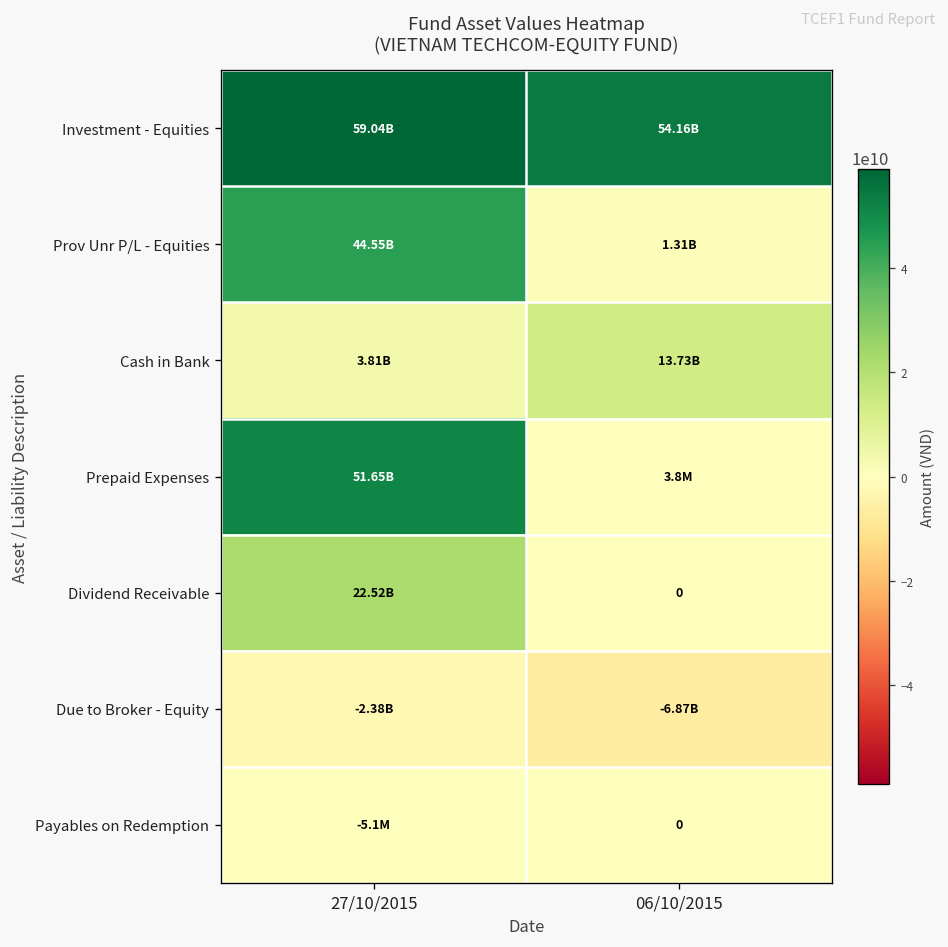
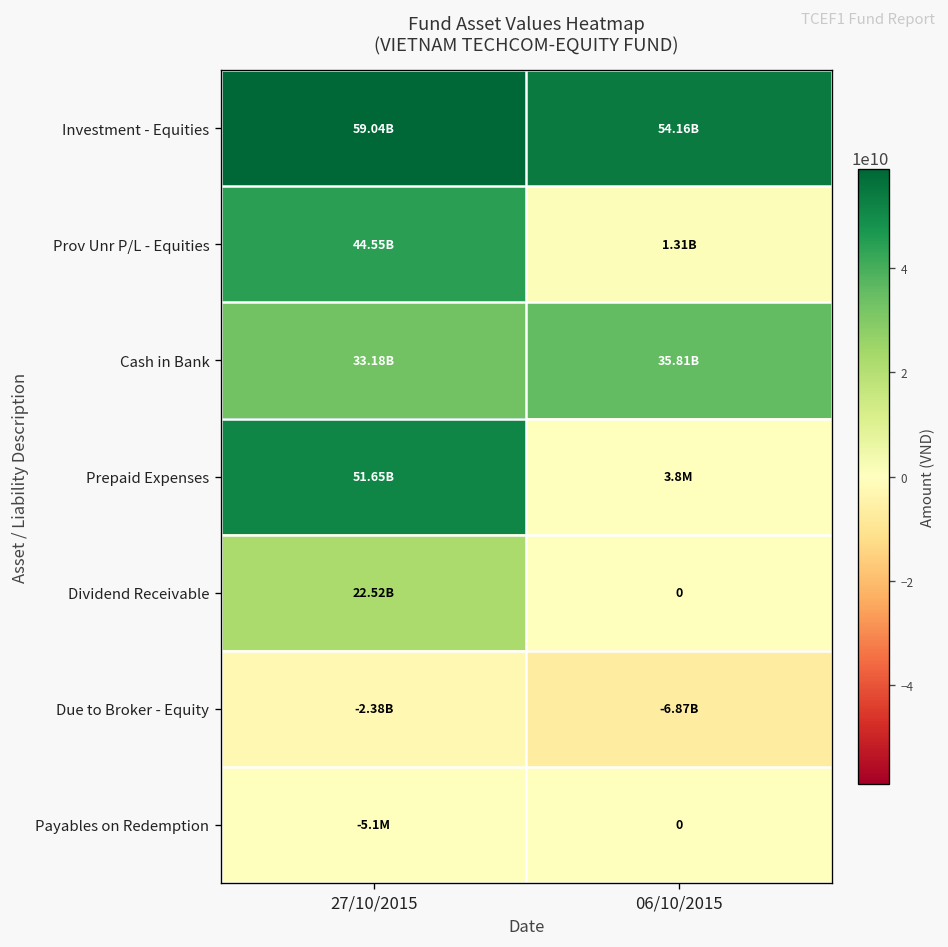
  {
    "Investment - Equities": {
      "27/10/2015": "59.04B",
      "06/10/2015": "54.16B"
    },
    "Prov Unr P/L - Equities": {
      "27/10/2015": "44.55B",
      "06/10/2015": "1.31B"
    },
    "Cash in Bank": {
-     "27/10/2015": "3.81B",
-     "06/10/2015": "13.73B"
+     "27/10/2015": "33.18B",
+     "06/10/2015": "35.81B"
    },
    "Prepaid Expenses": {
      "27/10/2015": "51.65B",
      "06/10/2015": "3.8M"
    },
    "Dividend Receivable": {
      "27/10/2015": "22.52B",
      "06/10/2015": "0"
    },
    "Due to Broker - Equity": {
      "27/10/2015": "-2.38B",
      "06/10/2015": "-6.87B"
    },
    "Payables on Redemption": {
      "27/10/2015": "-5.1M",
      "06/10/2015": "0"
    }
  }
